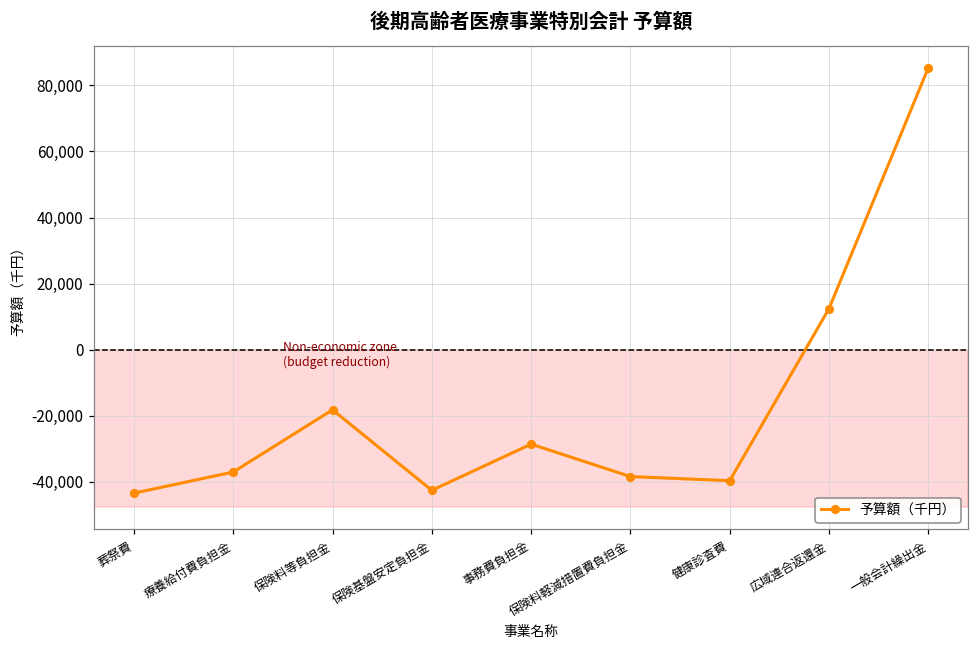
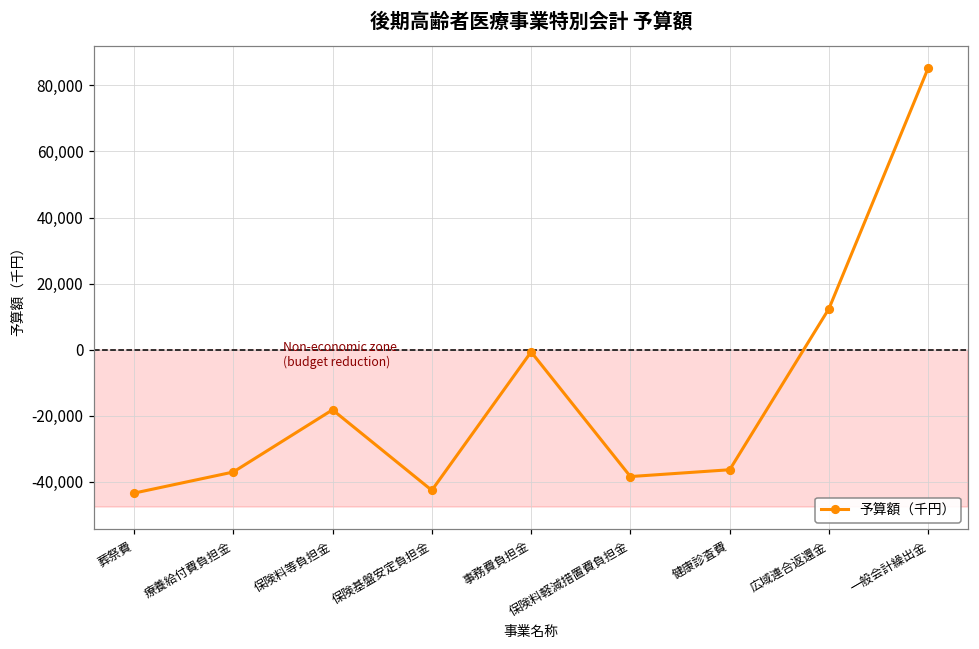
  {
    "葬祭費": "-43,000",
    "療養給付費負担金": "-37,000",
    "保険料等負担金": "-18,000",
    "保険基盤安定負担金": "-43,000",
-   "事務費負担金": "-29,000",
+   "事務費負担金": "-1,000",
    "保険料軽減措置費負担金": "-38,000",
-   "健康診査費": "-40,000",
+   "健康診査費": "-36,000",
    "広域連合返還金": "12,000",
    "一般会計繰出金": "85,000"
  }
